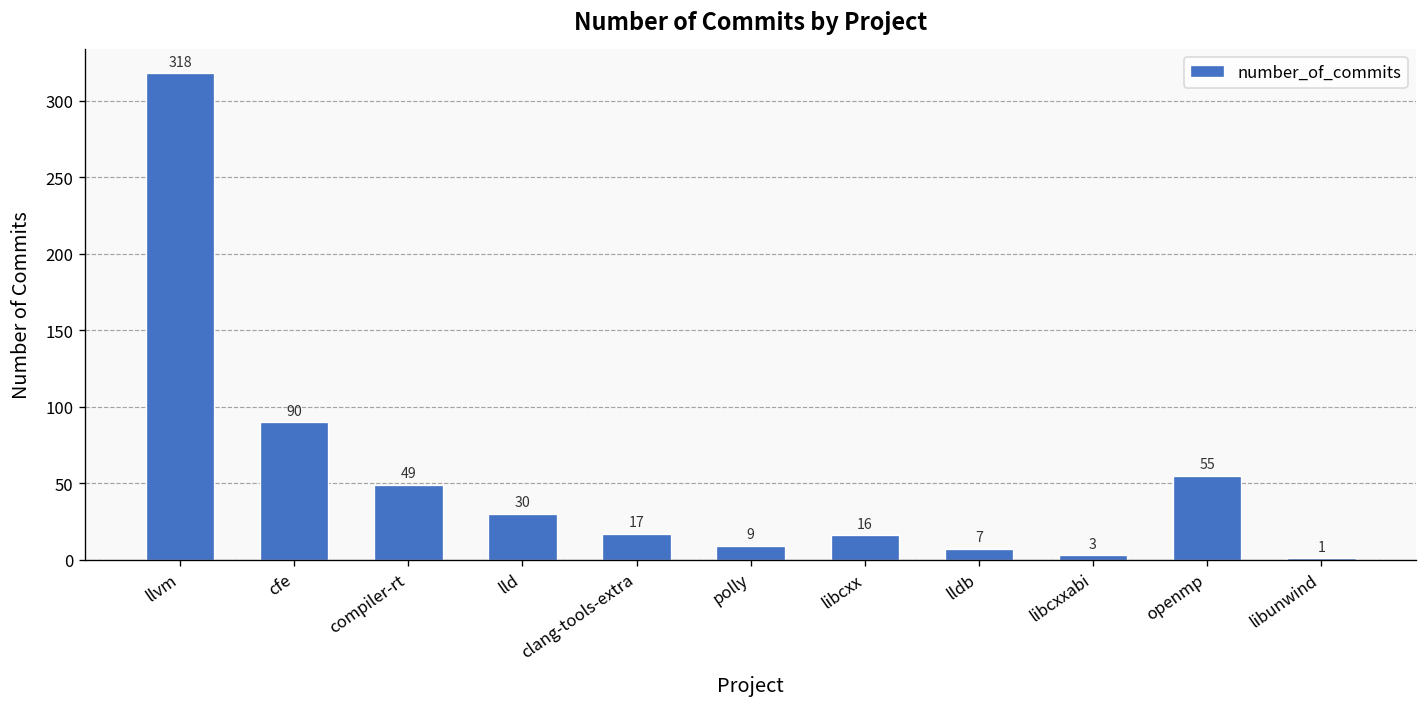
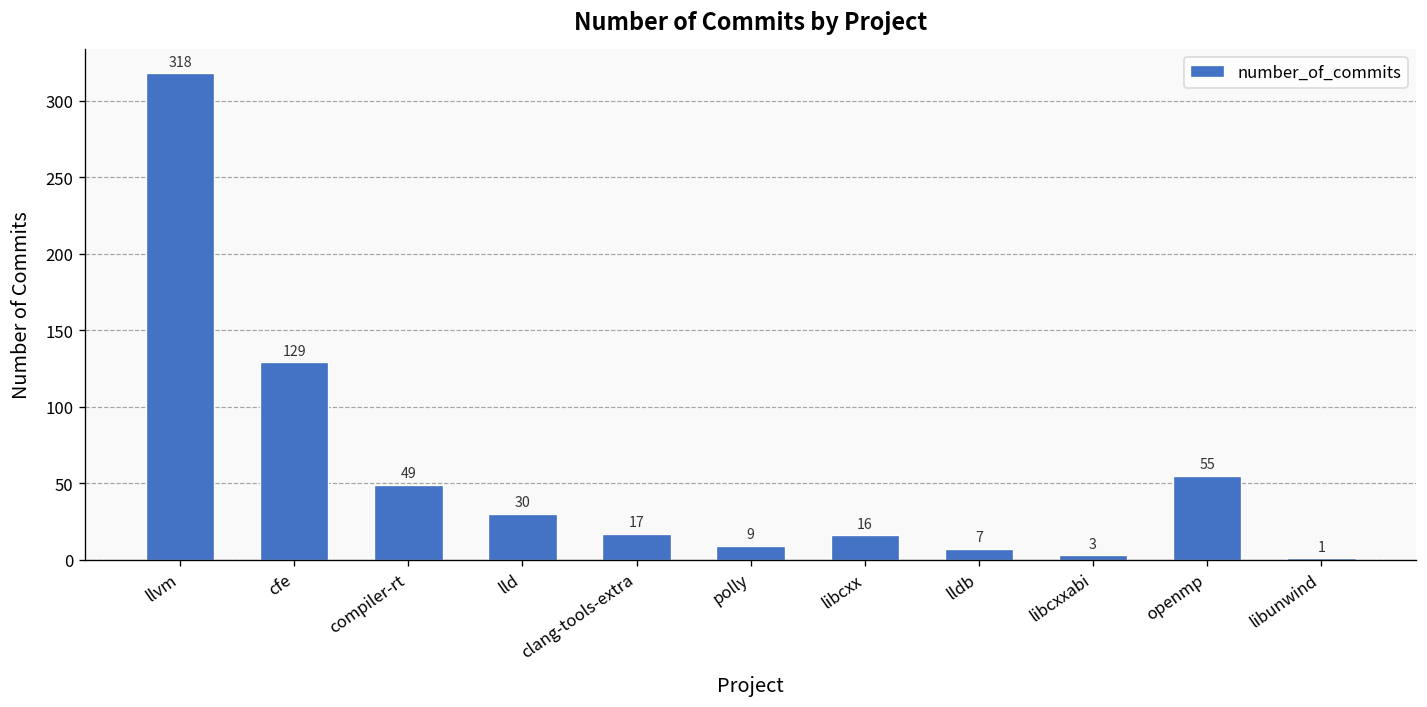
  {
    "llvm": 318,
-   "cfe": 90,
+   "cfe": 129,
    "compiler-rt": 49,
    "lld": 30,
    "clang-tools-extra": 17,
    "polly": 9,
    "libcxx": 16,
    "lldb": 7,
    "libcxxabi": 3,
    "openmp": 55,
    "libunwind": 1
  }
